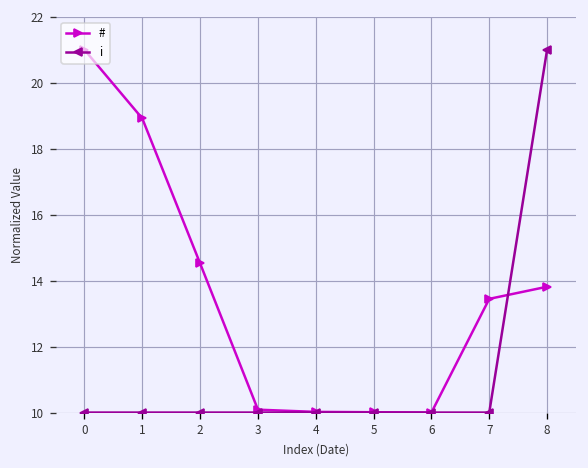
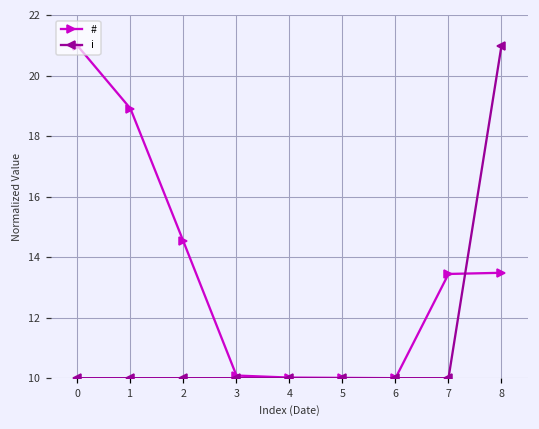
  {
    "#": {
      "1": 18.9,
      "2": 14.5,
      "7": 13.4,
-     "8": 13.8
+     "8": 13.5
    },
    "i": {
      "0": 10.0,
      "1": 10.0,
      "2": 10.0,
      "7": 10.0,
      "8": 21.0
    }
  }
